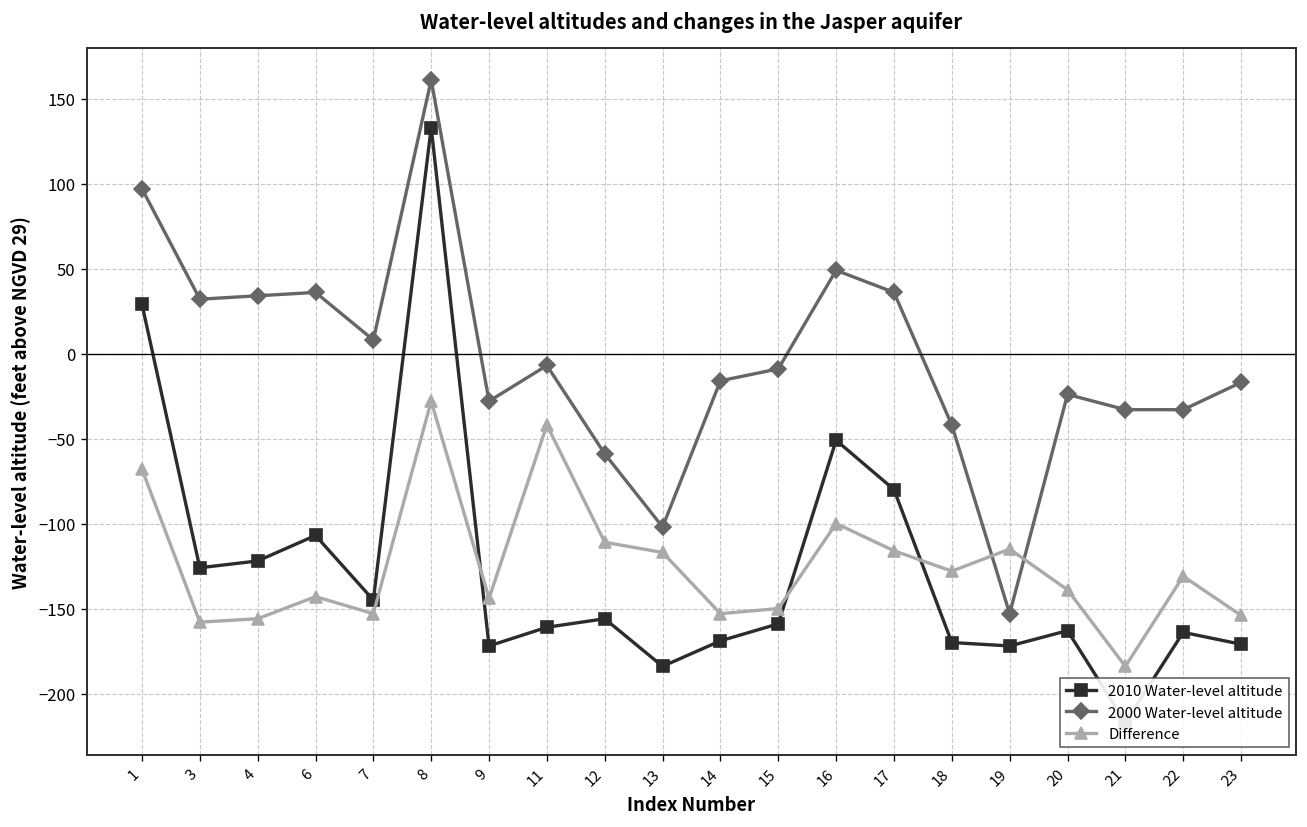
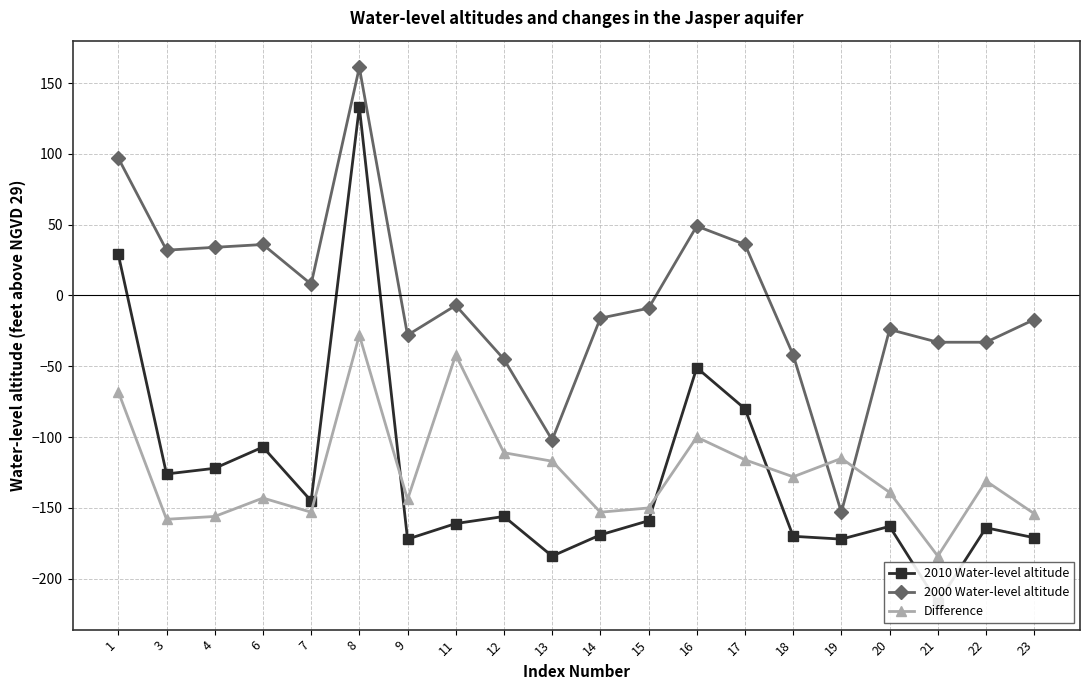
  {
    "2010 Water-level altitude": {
      "1": 29,
      "3": -126,
      "4": -122,
      "6": -107,
      "7": -145,
      "8": 133,
      "9": -172,
      "11": -161,
      "12": -156,
      "13": -184,
      "14": -169,
      "15": -159,
      "16": -51,
      "17": -80,
      "18": -170,
      "19": -172,
      "20": -163,
      "22": -164,
      "23": -171
    },
    "2000 Water-level altitude": {
      "1": 97,
      "3": 32,
      "4": 34,
      "6": 36,
      "7": 8,
      "8": 161,
      "9": -28,
      "11": -7,
-     "12": -59,
+     "12": -45,
      "13": -102,
      "14": -16,
      "15": -9,
      "16": 49,
      "17": 36,
      "18": -42,
      "19": -153,
      "20": -24,
      "21": -33,
      "22": -33,
      "23": -17
    },
    "Difference": {
      "1": -68,
      "3": -158,
      "4": -156,
      "6": -143,
      "7": -153,
      "8": -28,
      "9": -144,
      "11": -42,
      "12": -111,
      "13": -117,
      "14": -153,
      "15": -150,
      "16": -100,
      "17": -116,
      "18": -128,
      "19": -115,
      "20": -139,
      "21": -184,
      "22": -131,
      "23": -154
    }
  }
